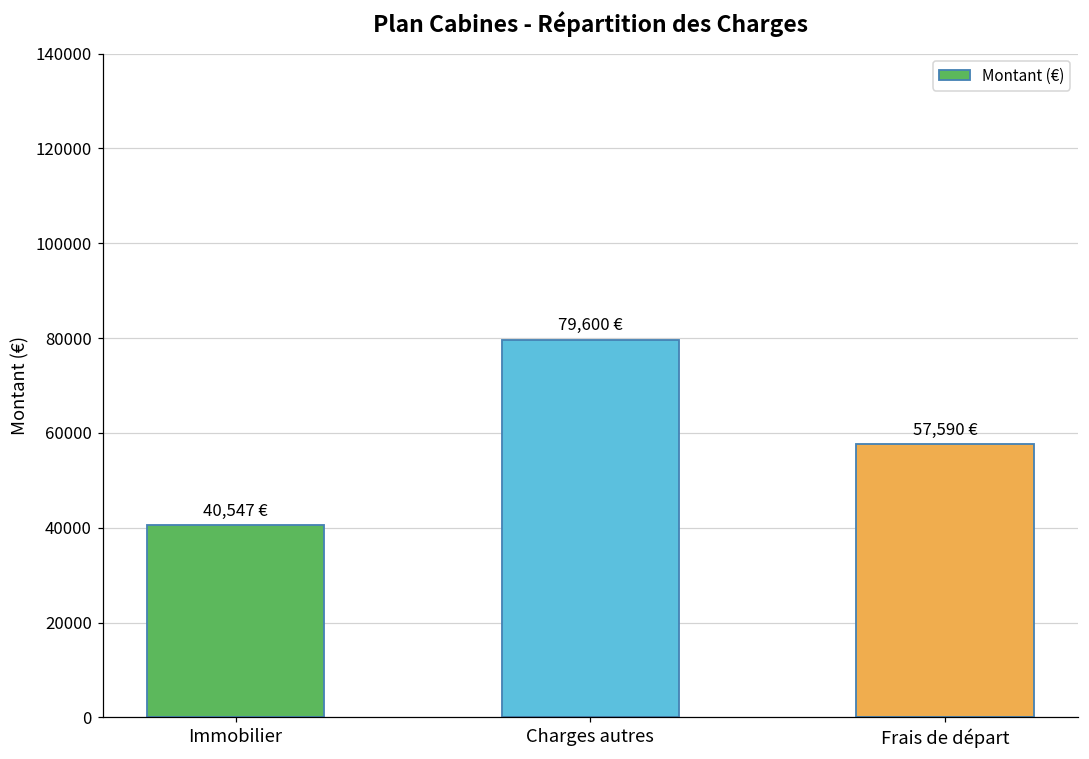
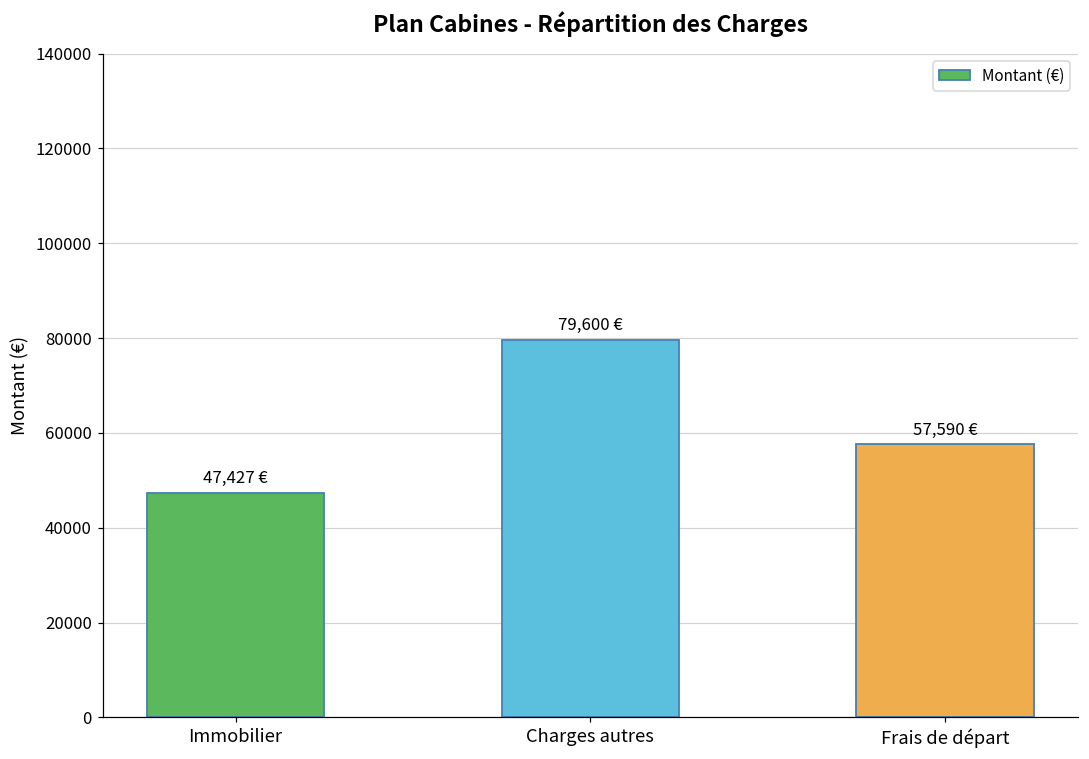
  {
-   "Immobilier": "40,547",
+   "Immobilier": "47,427",
    "Charges autres": "79,600",
    "Frais de départ": "57,590"
  }
